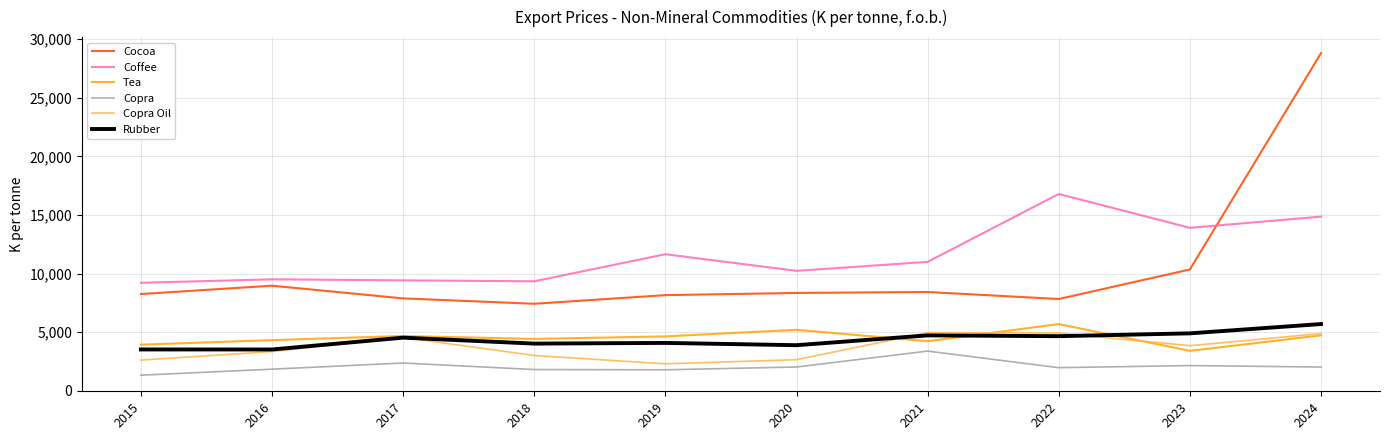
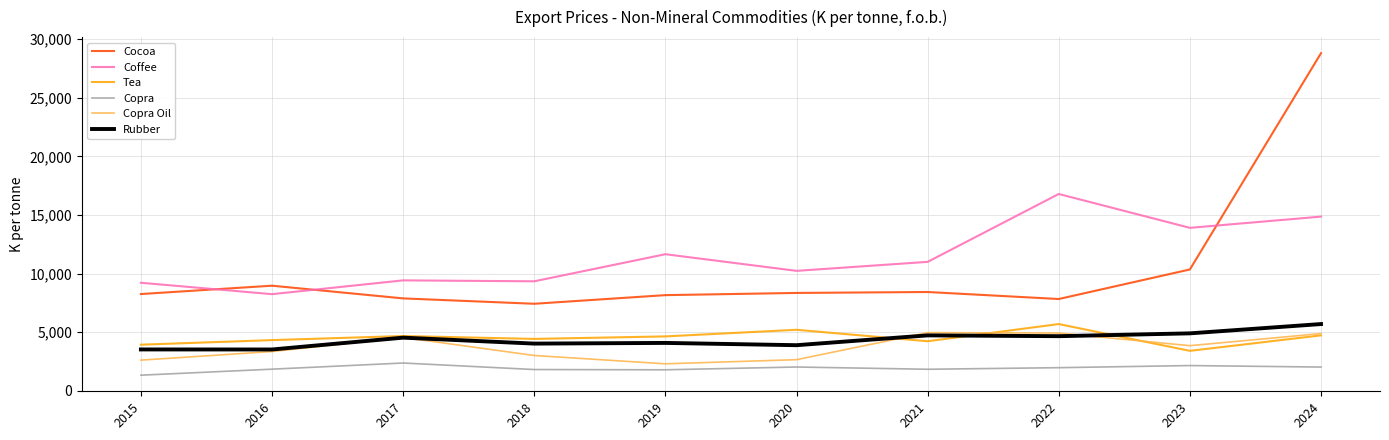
  {
    "Cocoa": {
      "2015": "8,300",
      "2016": "9,000",
      "2017": "7,900",
      "2018": "7,400",
      "2019": "8,200",
      "2020": "8,400",
      "2021": "8,400",
      "2022": "7,800",
      "2023": "10,400",
      "2024": "28,800"
    },
    "Coffee": {
      "2015": "9,200",
-     "2016": "9,500",
+     "2016": "8,200",
      "2017": "9,400",
      "2018": "9,300",
      "2019": "11,700",
      "2020": "10,200",
      "2021": "11,000",
      "2022": "16,800",
      "2023": "13,900",
      "2024": "14,900"
    },
    "Tea": {
      "2015": "3,900",
      "2016": "4,300",
      "2018": "4,400",
      "2019": "4,600",
      "2020": "5,200",
      "2021": "4,200",
      "2022": "5,700",
      "2023": "3,400"
    },
    "Copra": {
      "2015": "1,300",
      "2016": "1,900",
      "2017": "2,400",
      "2018": "1,800",
      "2019": "1,800",
      "2020": "2,000",
-     "2021": "3,400",
+     "2021": "1,800",
      "2022": "2,000",
      "2023": "2,200",
      "2024": "2,000"
    },
    "Copra Oil": {
      "2015": "2,600",
      "2018": "3,000",
      "2019": "2,300",
      "2020": "2,700",
      "2021": "5,000",
      "2022": "4,900",
      "2023": "3,900"
    },
    "Rubber": {
      "2015": "3,500",
      "2018": "4,000",
      "2019": "4,100",
      "2020": "3,900",
      "2021": "4,700",
      "2022": "4,700",
      "2023": "4,900",
      "2024": "5,700"
    }
  }
